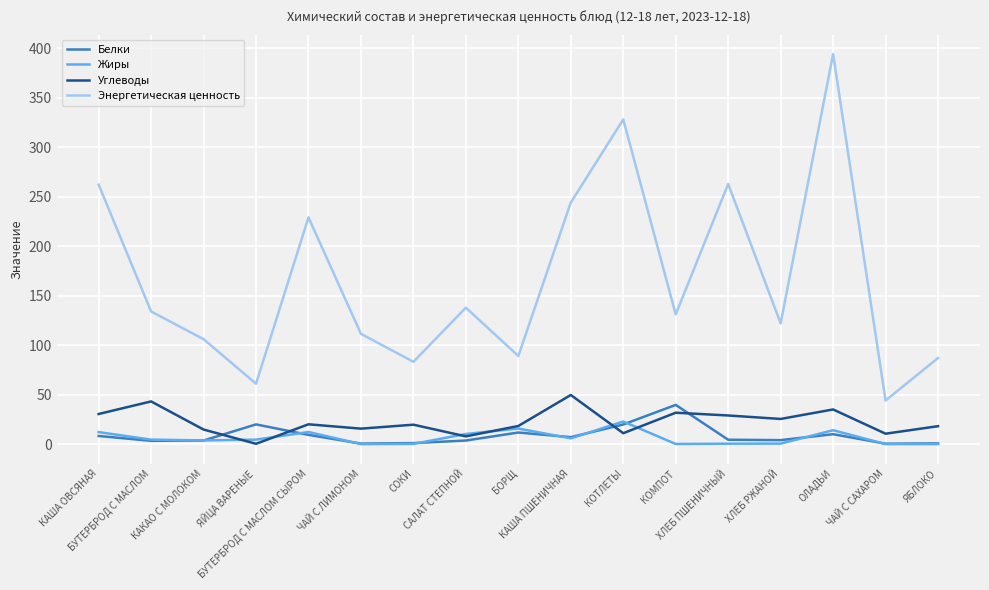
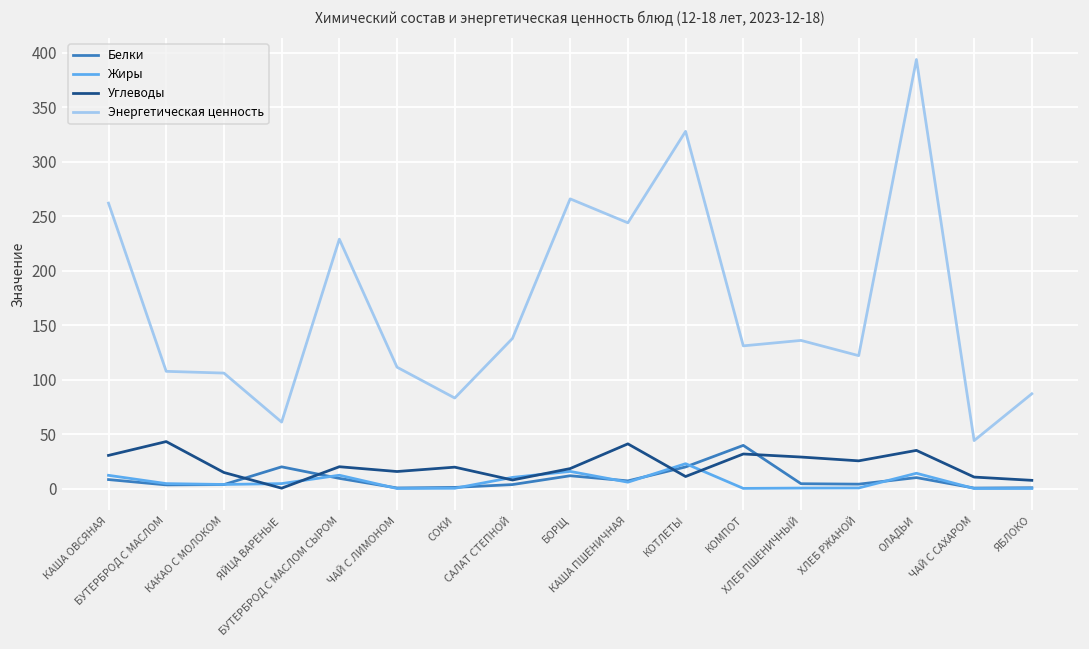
  {
    "Белки": {
      "КАША ОВСЯНАЯ": 10,
      "ЯЙЦА ВАРЕНЫЕ": 20,
      "БУТЕРБРОД С МАСЛОМ СЫРОМ": 10,
      "САЛАТ СТЕПНОЙ": 0,
      "БОРЩ": 10,
      "КОТЛЕТЫ": 20,
      "КОМПОТ": 40,
      "ХЛЕБ ПШЕНИЧНЫЙ": 0,
      "ХЛЕБ РЖАНОЙ": 0,
      "ОЛАДЬИ": 10
    },
    "Жиры": {
      "КАША ОВСЯНАЯ": 10,
      "ЯЙЦА ВАРЕНЫЕ": 0,
      "БУТЕРБРОД С МАСЛОМ СЫРОМ": 10,
      "БОРЩ": 20,
      "КОТЛЕТЫ": 20,
      "КОМПОТ": 0,
      "ХЛЕБ ПШЕНИЧНЫЙ": 0,
      "ХЛЕБ РЖАНОЙ": 0,
      "ОЛАДЬИ": 10
    },
    "Углеводы": {
      "КАША ОВСЯНАЯ": 30,
      "БУТЕРБРОД С МАСЛОМ": 40,
      "КАКАО С МОЛОКОМ": 10,
      "ЯЙЦА ВАРЕНЫЕ": 0,
      "БУТЕРБРОД С МАСЛОМ СЫРОМ": 20,
      "ЧАЙ С ЛИМОНОМ": 20,
      "СОКИ": 20,
      "БОРЩ": 20,
-     "КАША ПШЕНИЧНАЯ": 50,
+     "КАША ПШЕНИЧНАЯ": 40,
      "КОТЛЕТЫ": 10,
      "КОМПОТ": 30,
      "ХЛЕБ ПШЕНИЧНЫЙ": 30,
      "ХЛЕБ РЖАНОЙ": 30,
      "ОЛАДЬИ": 40,
      "ЧАЙ С САХАРОМ": 10,
-     "ЯБЛОКО": 20
+     "ЯБЛОКО": 10
    },
    "Энергетическая ценность": {
      "КАША ОВСЯНАЯ": 260,
-     "БУТЕРБРОД С МАСЛОМ": 130,
+     "БУТЕРБРОД С МАСЛОМ": 110,
      "КАКАО С МОЛОКОМ": 110,
      "ЯЙЦА ВАРЕНЫЕ": 60,
      "БУТЕРБРОД С МАСЛОМ СЫРОМ": 230,
      "ЧАЙ С ЛИМОНОМ": 110,
      "СОКИ": 80,
      "САЛАТ СТЕПНОЙ": 140,
-     "БОРЩ": 90,
+     "БОРЩ": 270,
      "КАША ПШЕНИЧНАЯ": 240,
      "КОТЛЕТЫ": 330,
      "КОМПОТ": 130,
-     "ХЛЕБ ПШЕНИЧНЫЙ": 260,
+     "ХЛЕБ ПШЕНИЧНЫЙ": 140,
      "ХЛЕБ РЖАНОЙ": 120,
      "ОЛАДЬИ": 390,
      "ЧАЙ С САХАРОМ": 40,
      "ЯБЛОКО": 90
    }
  }
